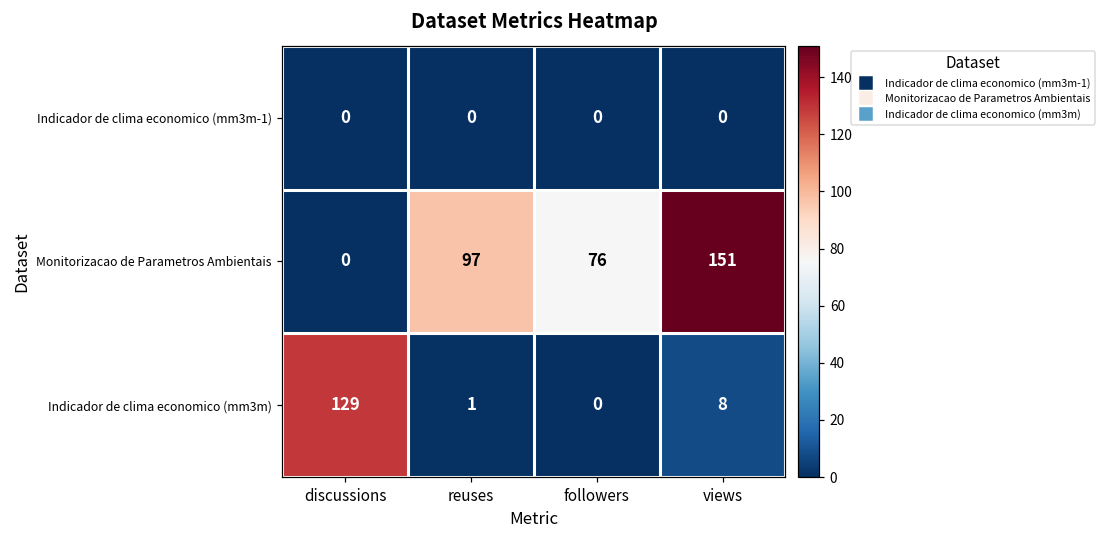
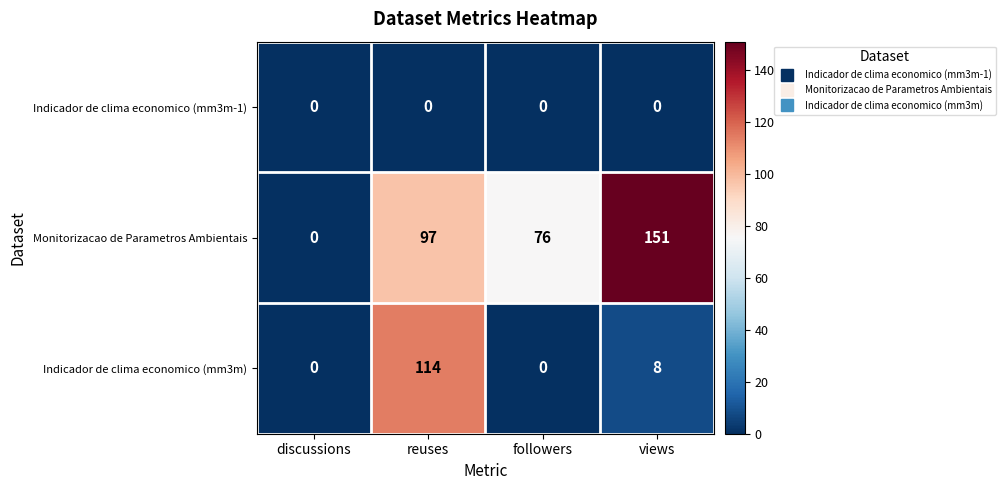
  {
    "Indicador de clima economico (mm3m-1)": {
      "discussions": 0,
      "reuses": 0,
      "followers": 0,
      "views": 0
    },
    "Monitorizacao de Parametros Ambientais": {
      "discussions": 0,
      "reuses": 97,
      "followers": 76,
      "views": 151
    },
    "Indicador de clima economico (mm3m)": {
-     "discussions": 129,
-     "reuses": 1,
+     "discussions": 0,
+     "reuses": 114,
      "followers": 0,
      "views": 8
    }
  }
